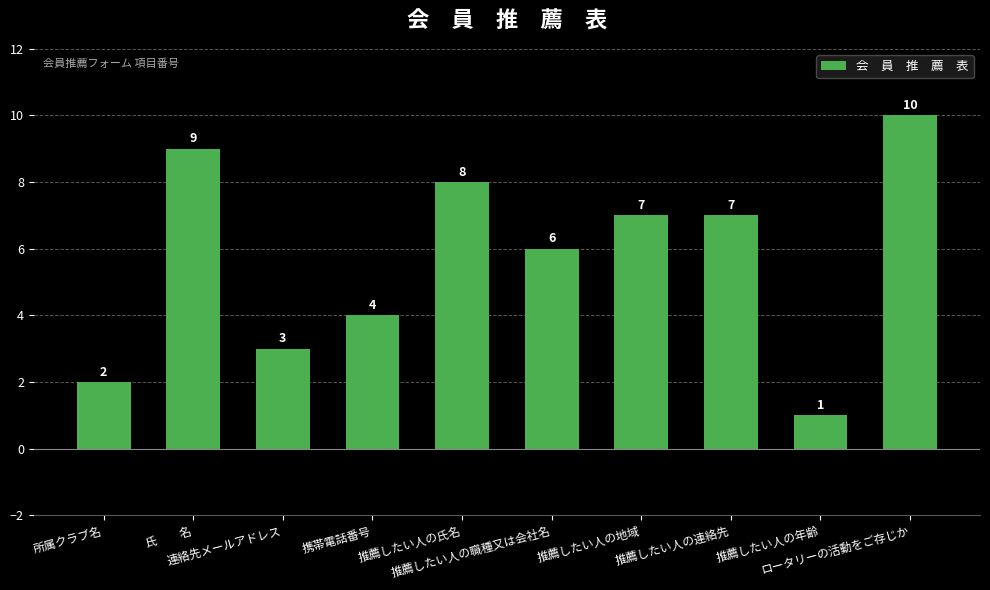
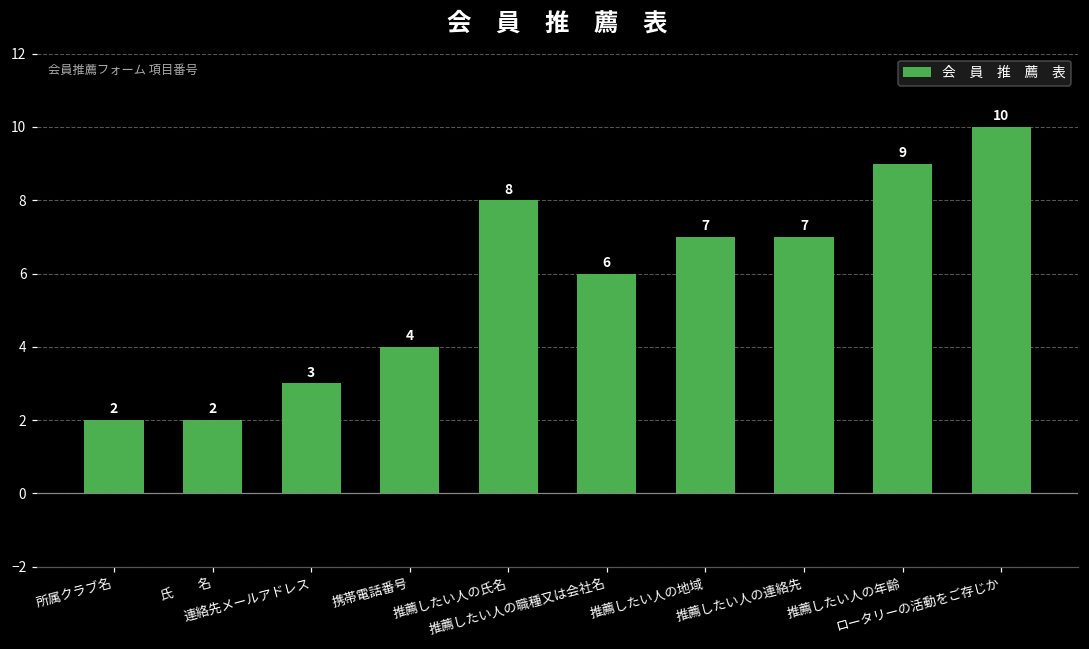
  {
    "所属クラブ名": 2,
-   "氏 名": 9,
+   "氏 名": 2,
    "連絡先メールアドレス": 3,
    "携帯電話番号": 4,
    "推薦したい人の氏名": 8,
    "推薦したい人の職種又は会社名": 6,
    "推薦したい人の地域": 7,
    "推薦したい人の連絡先": 7,
-   "推薦したい人の年齢": 1,
+   "推薦したい人の年齢": 9,
    "ロータリーの活動をご存じか": 10
  }
